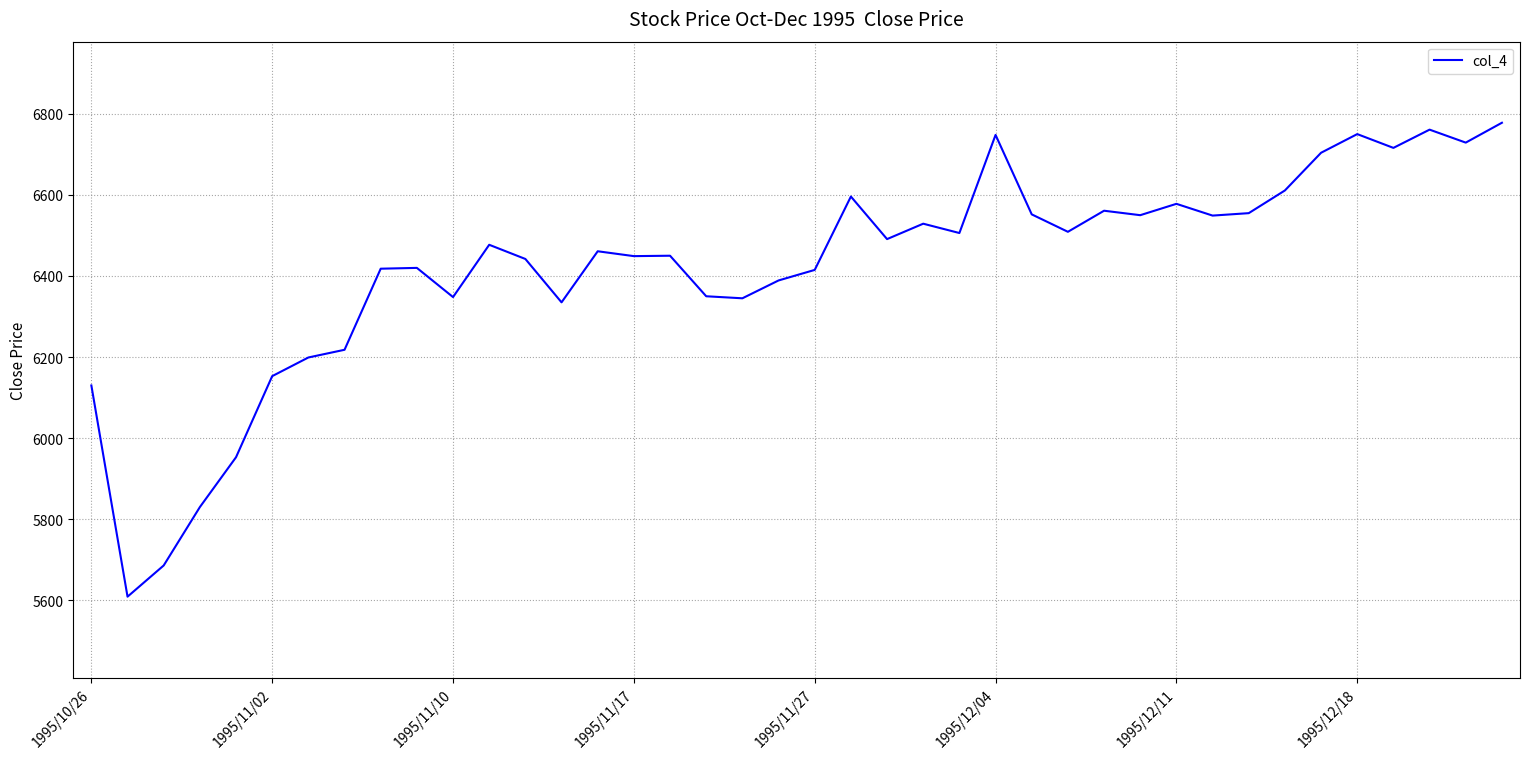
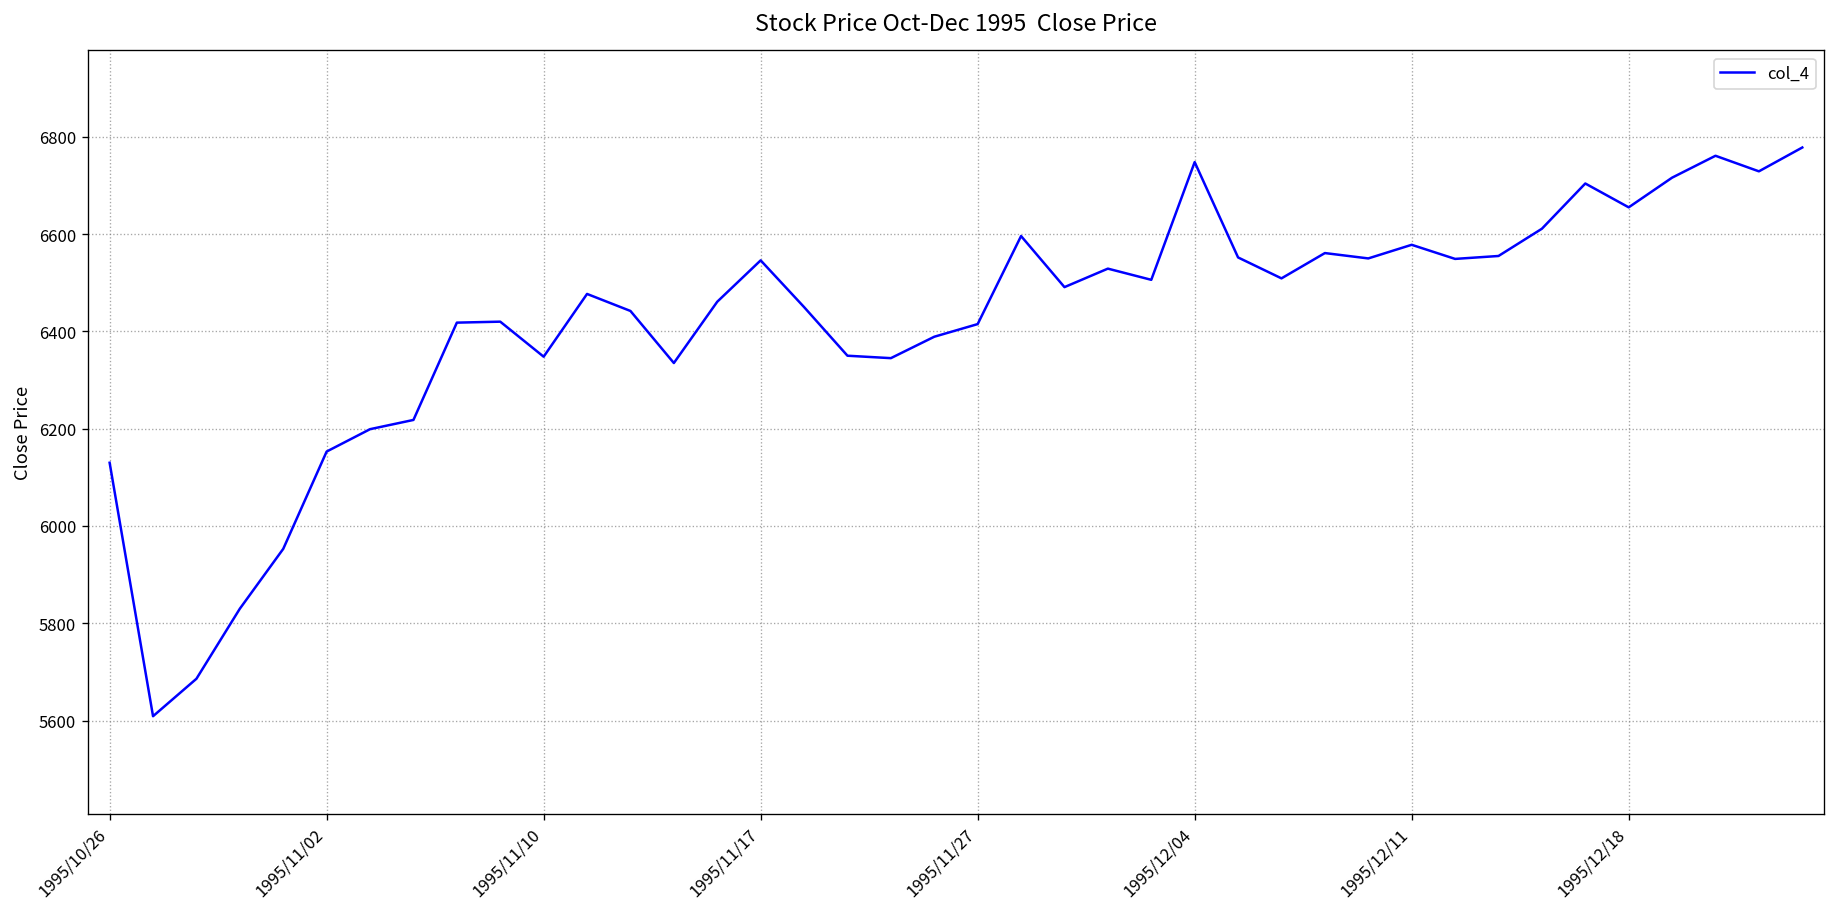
  {
    "1995/10/26": 6130,
    "1995/11/02": 6150,
    "1995/11/10": 6350,
-   "1995/11/17": 6450,
+   "1995/11/17": 6550,
    "1995/11/27": 6420,
    "1995/12/04": 6750,
    "1995/12/11": 6580,
-   "1995/12/18": 6750
+   "1995/12/18": 6660
  }
